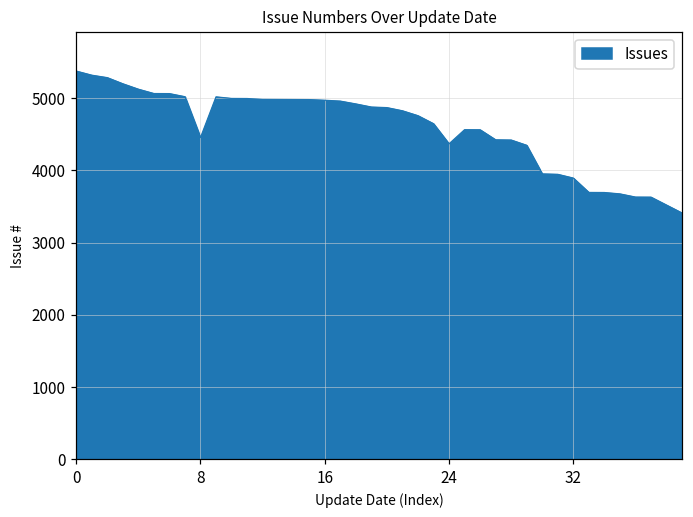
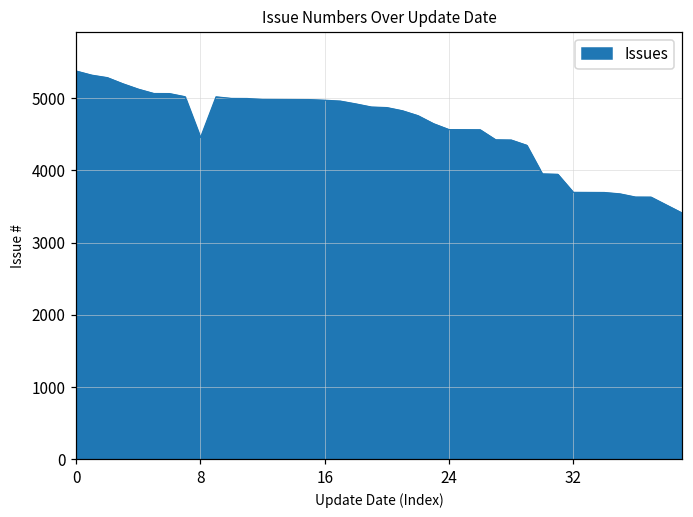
  {
    "0": 5400,
    "8": 4500,
    "16": 5000,
-   "24": 4400,
-   "32": 3900
+   "24": 4600,
+   "32": 3700
  }
